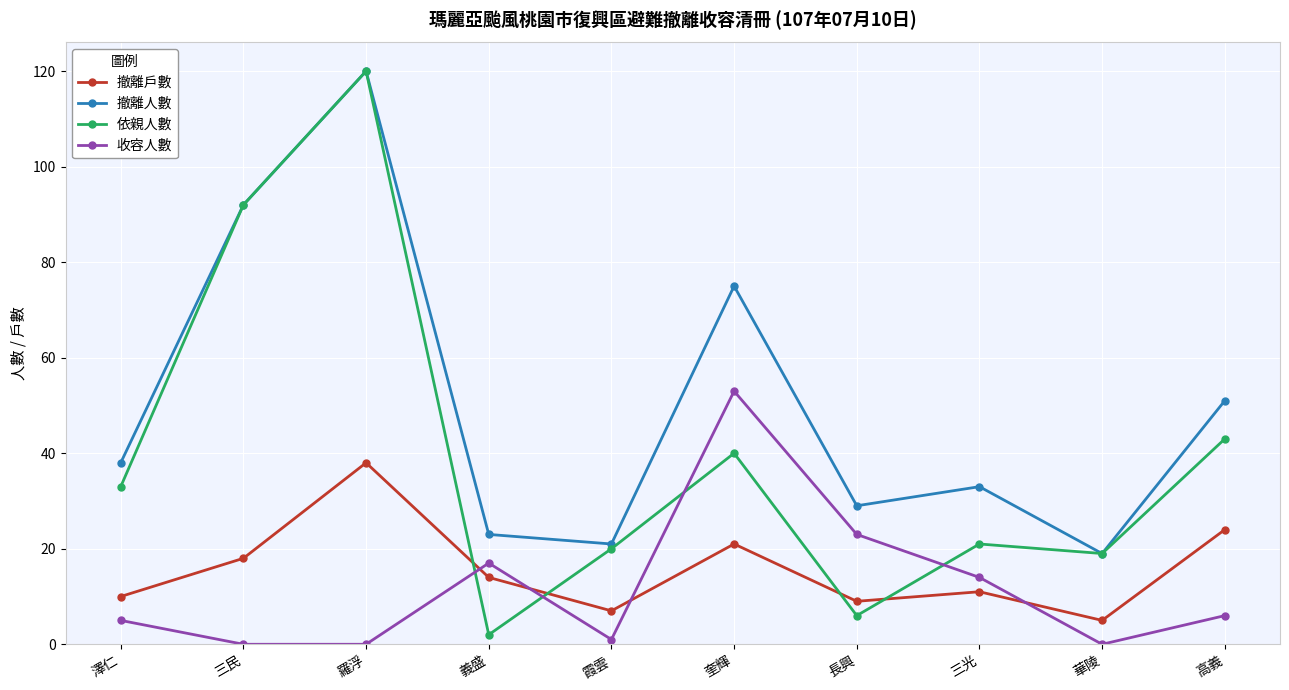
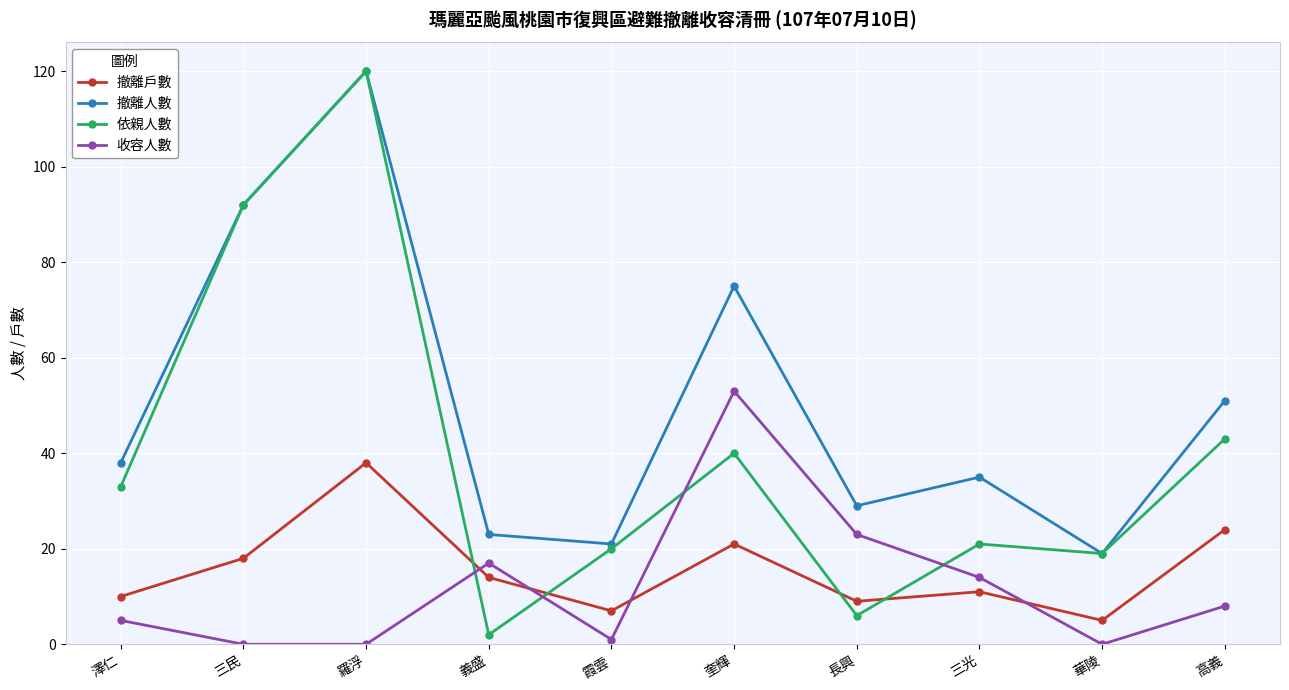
  {
    "撤離戶數": {
      "澤仁": 10,
      "三民": 18,
      "羅浮": 38,
      "義盛": 14,
      "霞雲": 7,
      "奎輝": 21,
      "長興": 9,
      "三光": 11,
      "華陵": 5,
      "高義": 24
    },
    "撤離人數": {
      "澤仁": 38,
      "義盛": 23,
      "霞雲": 21,
      "奎輝": 75,
      "長興": 29,
-     "三光": 33,
+     "三光": 35,
      "高義": 51
    },
    "依親人數": {
      "澤仁": 33,
      "義盛": 2,
      "霞雲": 20,
      "奎輝": 40,
      "長興": 6,
      "三光": 21,
      "高義": 43
    },
    "收容人數": {
      "澤仁": 5,
      "三民": 0,
      "羅浮": 0,
      "義盛": 17,
      "霞雲": 1,
      "奎輝": 53,
      "長興": 23,
      "三光": 14,
      "華陵": 0,
-     "高義": 6
+     "高義": 8
    }
  }
